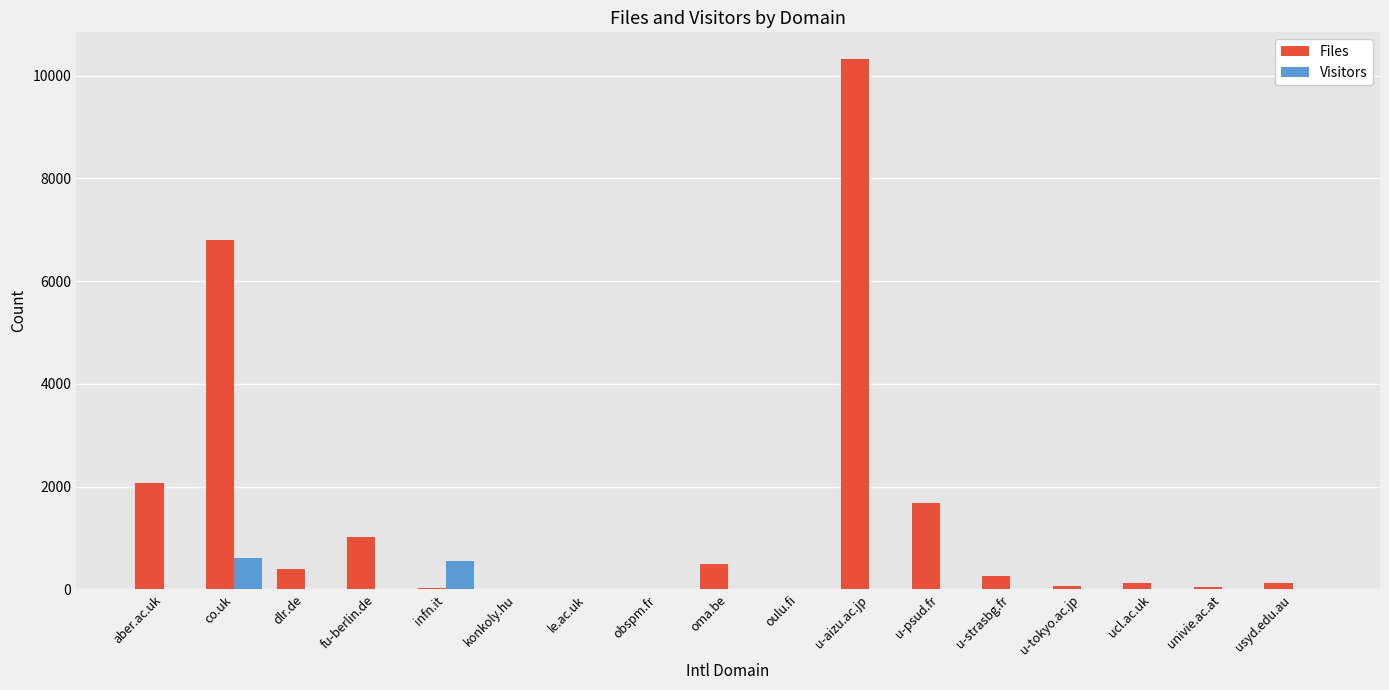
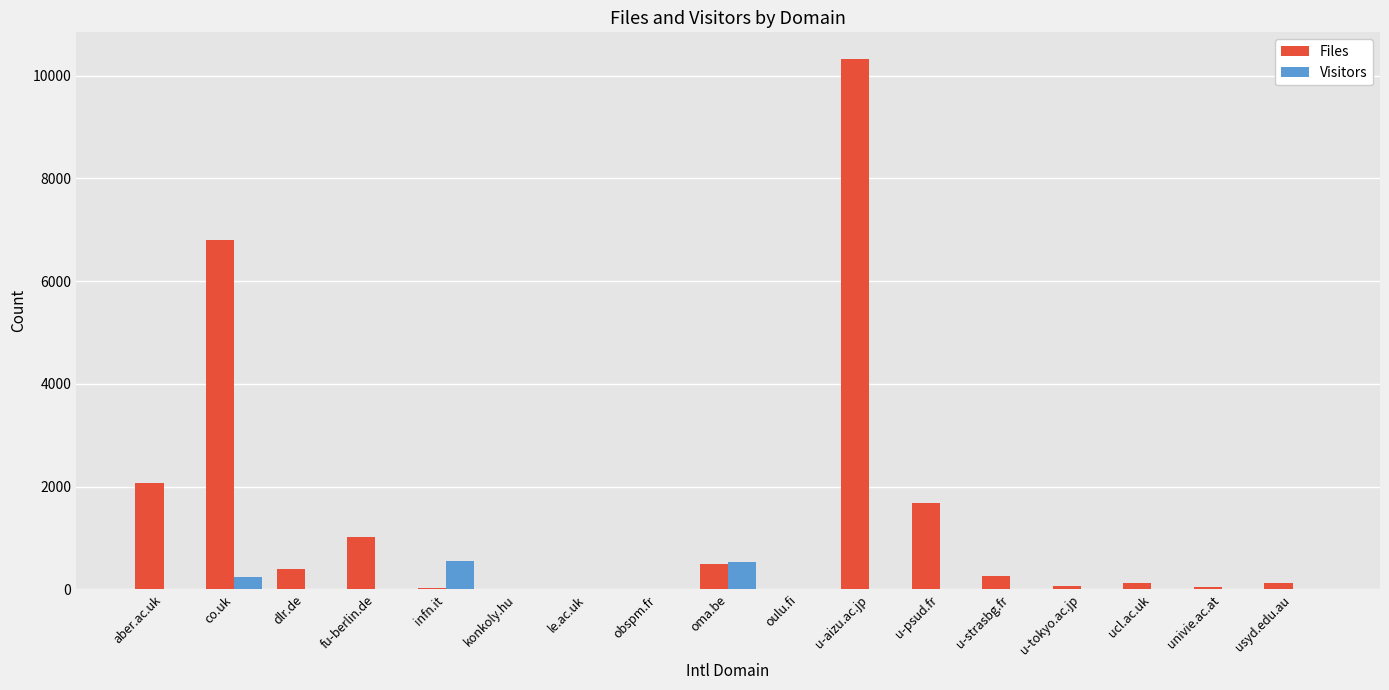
  {
    "Files": {
      "aber.ac.uk": 2100,
      "co.uk": 6800,
      "dlr.de": 400,
      "fu-berlin.de": 1000,
      "oma.be": 500,
      "u-aizu.ac.jp": 10300,
      "u-psud.fr": 1700,
      "u-strasbg.fr": 300,
      "u-tokyo.ac.jp": 100,
      "ucl.ac.uk": 100,
      "univie.ac.at": 100,
      "usyd.edu.au": 100
    },
    "Visitors": {
-     "co.uk": 600,
+     "co.uk": 200,
      "infn.it": 600,
-     "oma.be": 0
+     "oma.be": 500
    }
  }
